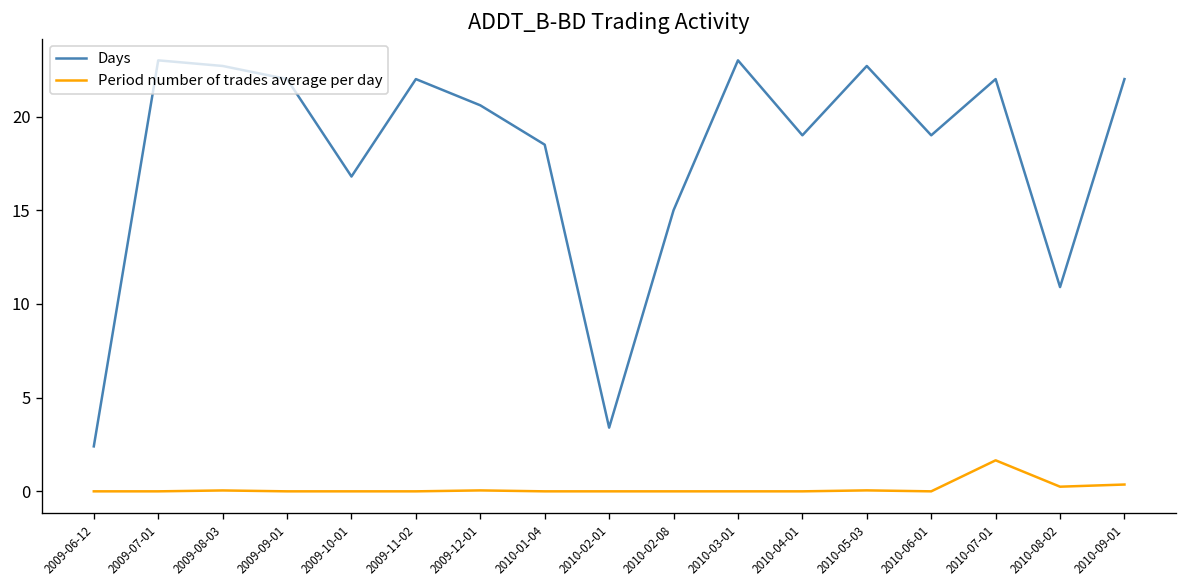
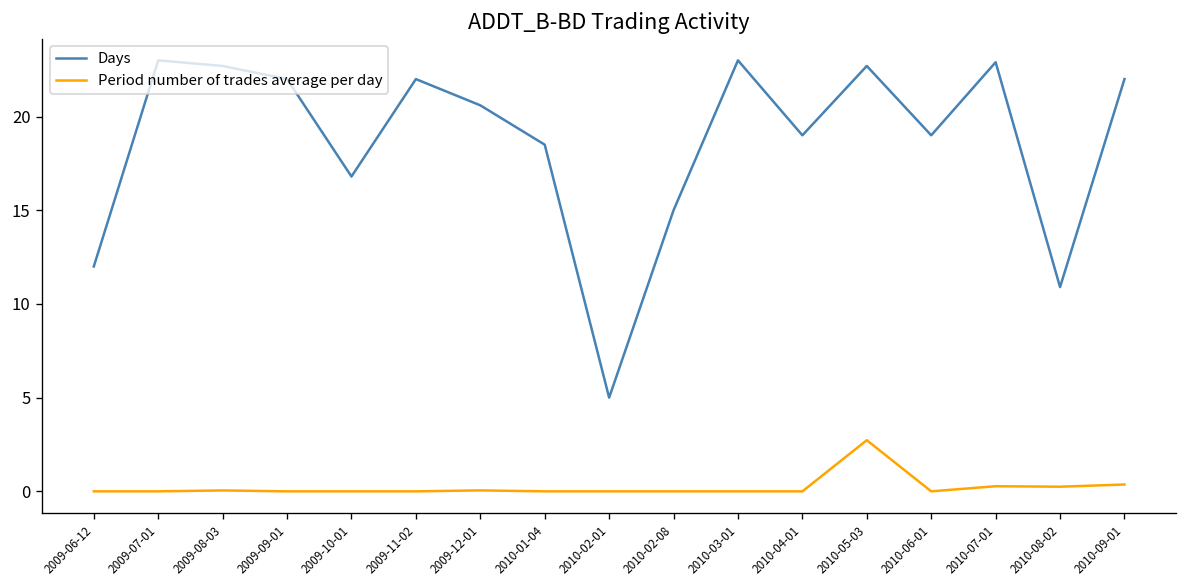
  {
    "Days": {
-     "2009-06-12": 2.4,
+     "2009-06-12": 12.0,
      "2009-10-01": 16.8,
      "2009-11-02": 22.0,
      "2009-12-01": 20.6,
      "2010-01-04": 18.5,
-     "2010-02-01": 3.4,
+     "2010-02-01": 5.0,
      "2010-02-08": 15.0,
      "2010-03-01": 23.0,
      "2010-04-01": 19.0,
      "2010-05-03": 22.7,
      "2010-06-01": 19.0,
-     "2010-07-01": 22.0,
+     "2010-07-01": 22.9,
      "2010-08-02": 10.9,
      "2010-09-01": 22.0
    },
    "Period number of trades average per day": {
      "2009-06-12": 0.0,
      "2009-07-01": 0.0,
      "2009-08-03": 0.0,
      "2009-09-01": 0.0,
      "2009-10-01": 0.0,
      "2009-11-02": 0.0,
      "2009-12-01": 0.1,
      "2010-01-04": 0.0,
      "2010-02-01": 0.0,
      "2010-02-08": 0.0,
      "2010-03-01": 0.0,
      "2010-04-01": 0.0,
-     "2010-05-03": 0.1,
+     "2010-05-03": 2.7,
      "2010-06-01": 0.0,
-     "2010-07-01": 1.7,
+     "2010-07-01": 0.3,
      "2010-08-02": 0.2,
      "2010-09-01": 0.4
    }
  }
